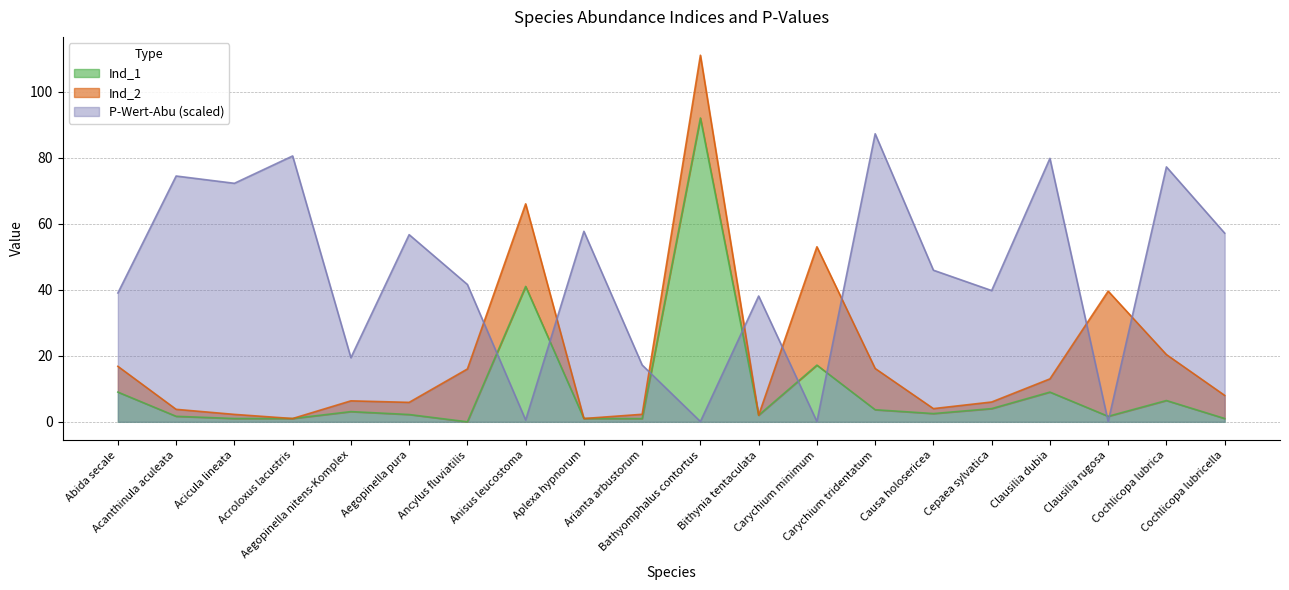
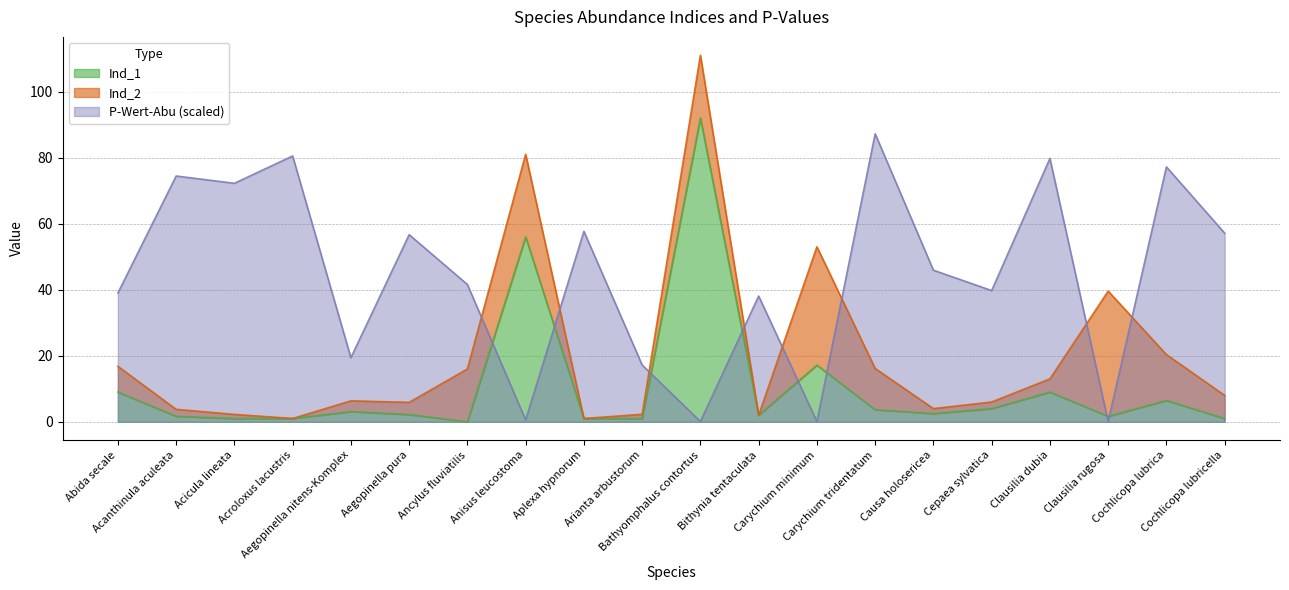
  {
    "Ind_1": {
      "Abida secale": 9,
      "Acanthinula aculeata": 2,
      "Acicula lineata": 1,
      "Aegopinella nitens-Komplex": 3,
      "Aegopinella pura": 2,
      "Ancylus fluviatilis": 0,
-     "Anisus leucostoma": 41,
+     "Anisus leucostoma": 56,
      "Arianta arbustorum": 1,
      "Bathyomphalus contortus": 92,
      "Carychium minimum": 17,
      "Carychium tridentatum": 4,
      "Causa holosericea": 3,
      "Cepaea sylvatica": 4,
      "Clausilia dubia": 9,
      "Clausilia rugosa": 2,
      "Cochlicopa lubrica": 6,
      "Cochlicopa lubricella": 1
    },
    "Ind_2": {
      "Abida secale": 8,
      "Acanthinula aculeata": 2,
      "Acicula lineata": 1,
      "Aegopinella nitens-Komplex": 3,
      "Aegopinella pura": 4,
      "Ancylus fluviatilis": 16,
      "Anisus leucostoma": 25,
      "Arianta arbustorum": 1,
      "Bathyomphalus contortus": 19,
      "Carychium minimum": 36,
      "Carychium tridentatum": 12,
      "Causa holosericea": 2,
      "Cepaea sylvatica": 2,
      "Clausilia dubia": 4,
      "Clausilia rugosa": 38,
      "Cochlicopa lubrica": 14,
      "Cochlicopa lubricella": 7
    },
    "P-Wert-Abu (scaled)": {
      "Abida secale": 39,
      "Acanthinula aculeata": 74,
      "Acicula lineata": 72,
      "Acroloxus lacustris": 81,
      "Aegopinella nitens-Komplex": 19,
      "Aegopinella pura": 57,
      "Ancylus fluviatilis": 42,
      "Anisus leucostoma": 1,
      "Aplexa hypnorum": 58,
      "Arianta arbustorum": 17,
      "Bathyomphalus contortus": 0,
      "Bithynia tentaculata": 38,
      "Carychium minimum": 0,
      "Carychium tridentatum": 87,
      "Causa holosericea": 46,
      "Cepaea sylvatica": 40,
      "Clausilia dubia": 80,
      "Clausilia rugosa": 0,
      "Cochlicopa lubrica": 77,
      "Cochlicopa lubricella": 57
    }
  }
